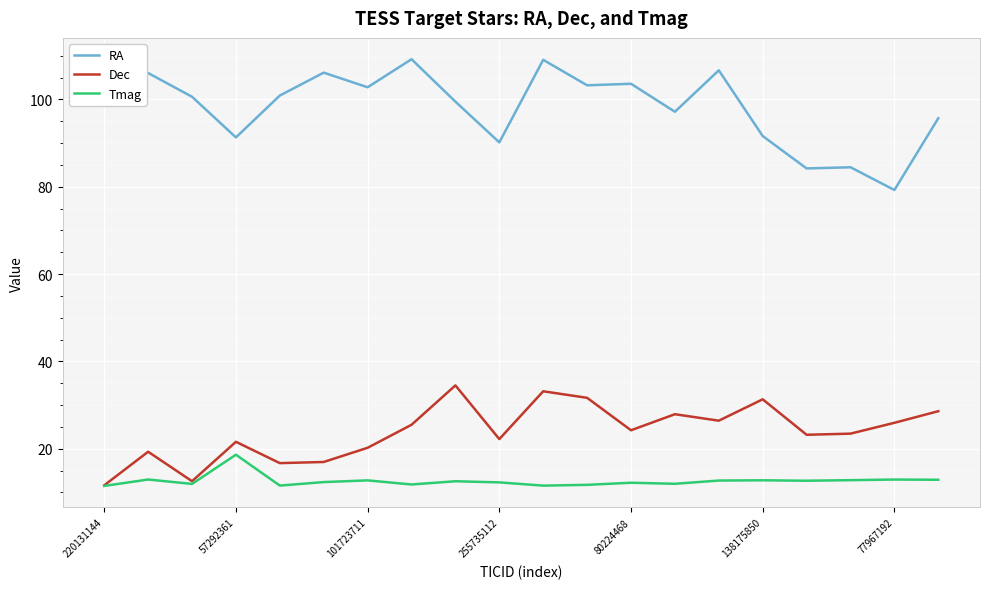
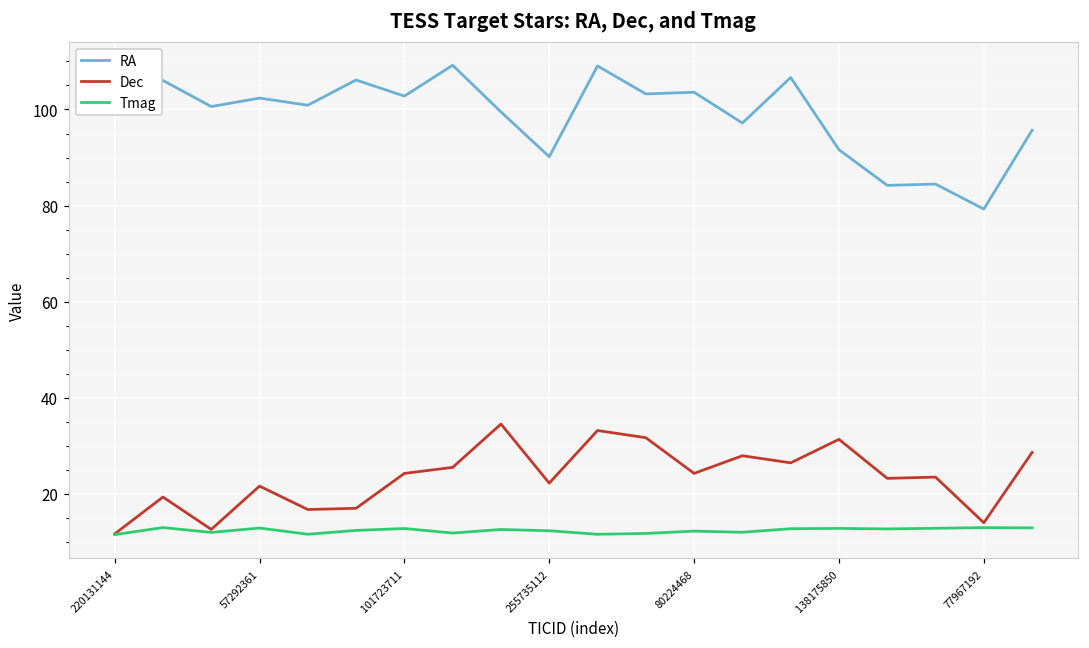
  {
    "RA": {
-     "57292361": 91,
+     "57292361": 102,
      "101723711": 103,
      "255735112": 90,
      "80224468": 104,
      "138175850": 92,
      "77967192": 79
    },
    "Dec": {
      "57292361": 22,
-     "101723711": 20,
+     "101723711": 24,
      "255735112": 22,
      "80224468": 24,
      "138175850": 31,
-     "77967192": 26
+     "77967192": 14
    },
    "Tmag": {
-     "57292361": 19,
+     "57292361": 13,
      "101723711": 13,
      "255735112": 12,
      "80224468": 12,
      "138175850": 13,
      "77967192": 13
    }
  }
